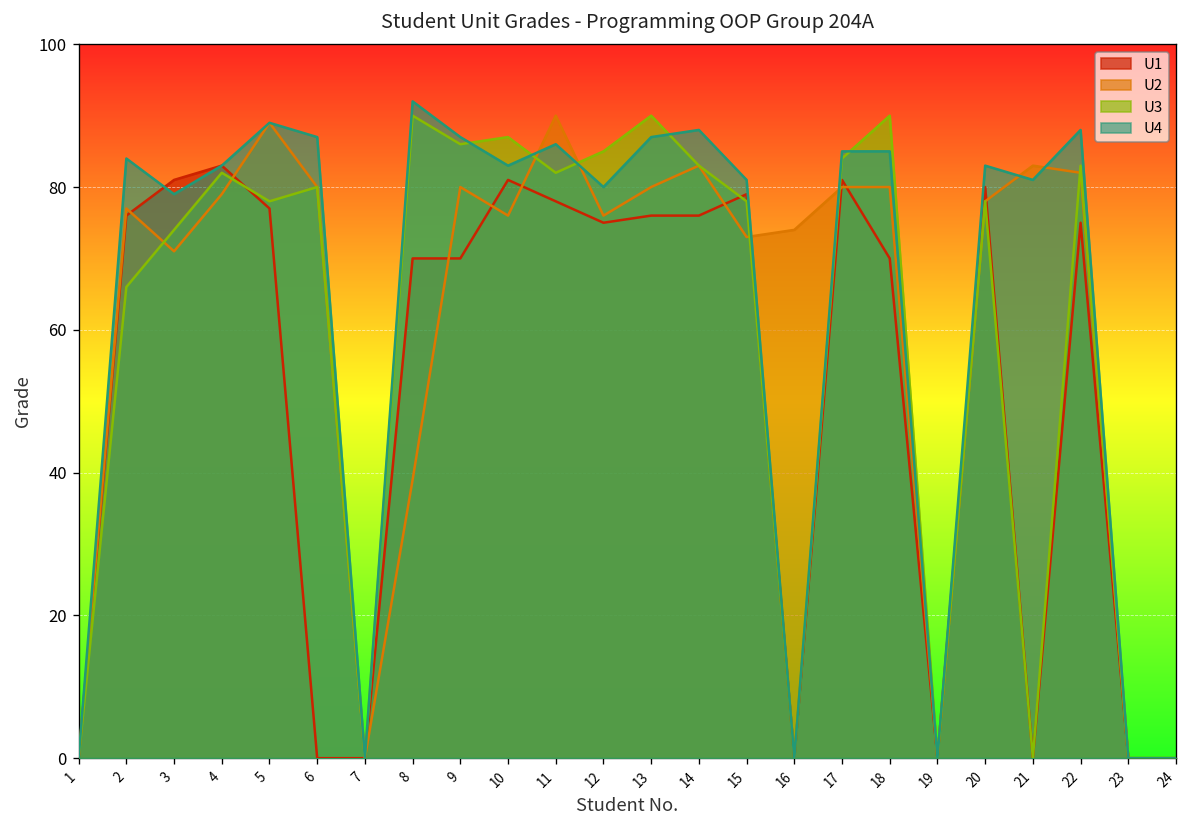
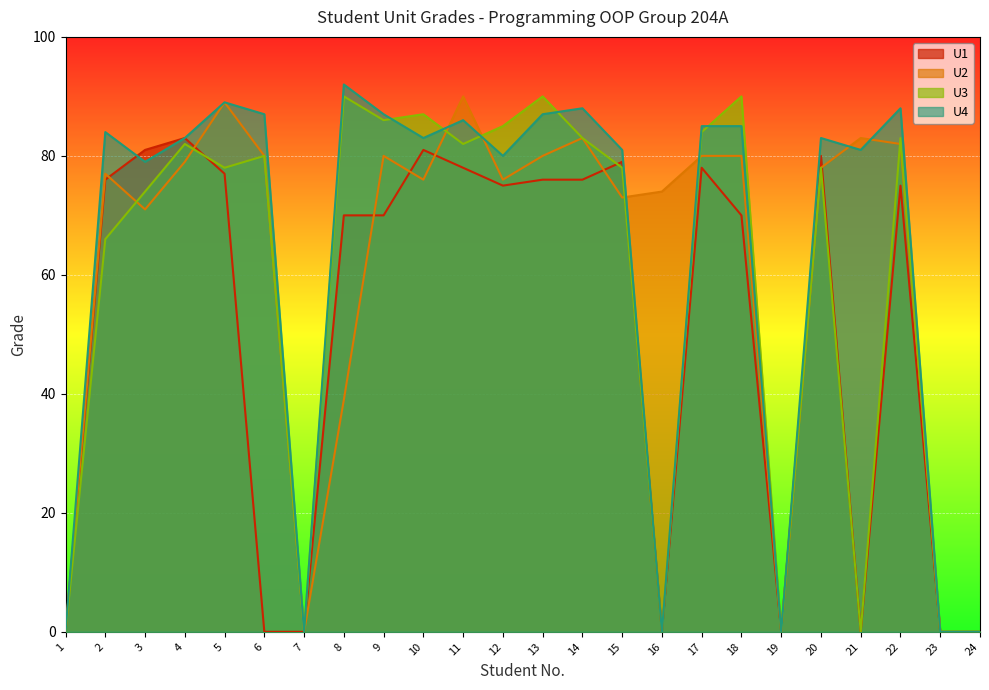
  {
    "U1": {
      "2": 76,
      "3": 81,
      "5": 77,
      "6": 0,
      "8": 70,
      "9": 70,
      "10": 81,
      "11": 78,
      "12": 75,
      "13": 76,
      "14": 76,
      "15": 79,
-     "17": 81,
+     "17": 78,
      "18": 70,
      "20": 80,
      "22": 75
    },
    "U2": {
      "2": 77,
      "3": 71,
      "4": 79,
      "8": 39,
      "9": 80,
      "10": 76,
      "11": 90,
      "12": 76,
      "13": 80,
      "15": 73,
      "16": 74,
      "17": 80,
      "18": 80,
      "21": 83,
      "22": 82
    },
    "U3": {
      "2": 66,
      "3": 74,
      "4": 82,
      "5": 78,
      "8": 90,
      "9": 86,
      "10": 87,
      "11": 82,
      "12": 85,
      "13": 90,
      "15": 78,
      "17": 84,
      "18": 90,
      "22": 83
    },
    "U4": {
      "2": 84,
      "3": 79,
      "6": 87,
      "8": 92,
      "9": 87,
      "10": 83,
      "11": 86,
      "12": 80,
      "13": 87,
      "14": 88,
      "15": 81,
      "17": 85,
      "18": 85,
      "20": 83,
      "21": 81,
      "22": 88
    }
  }
